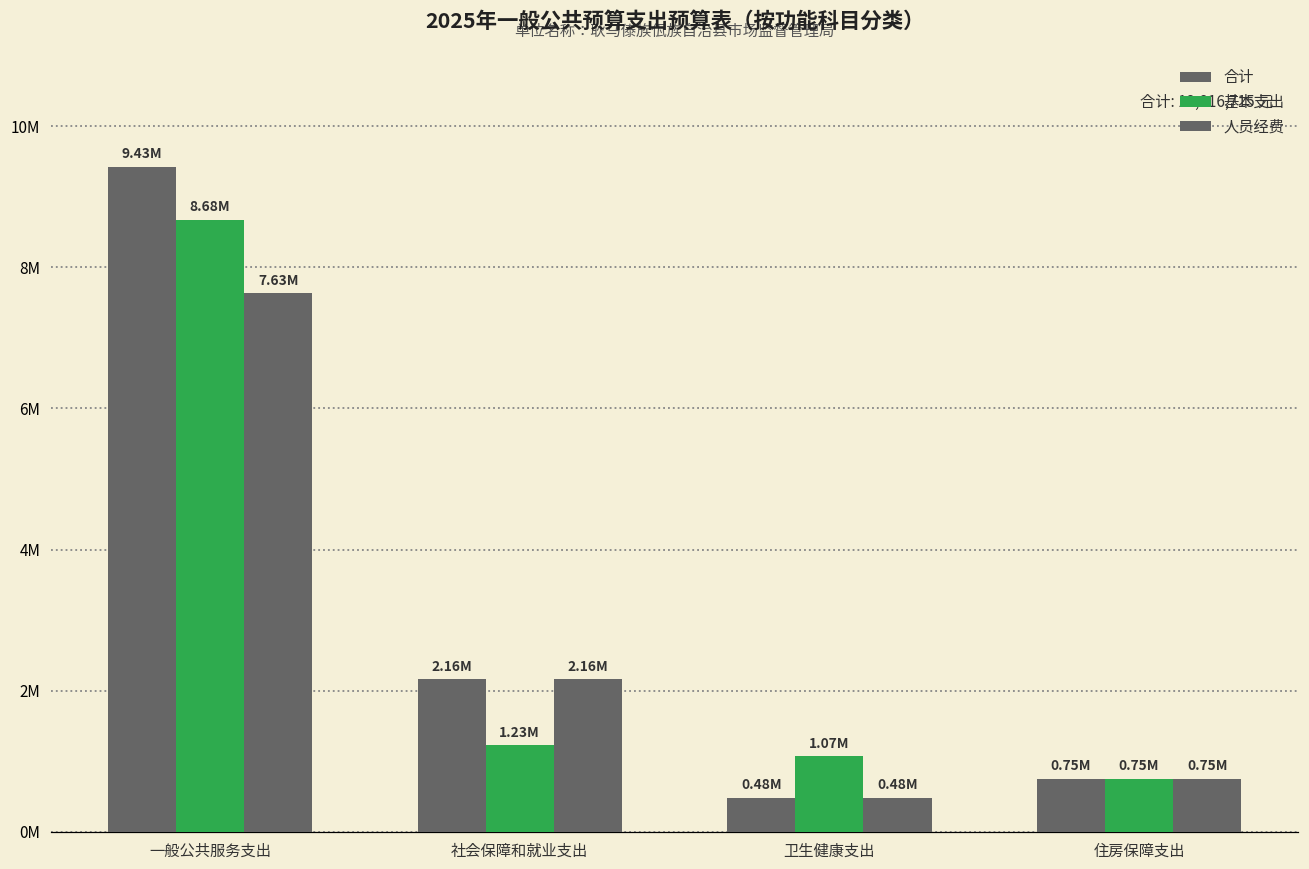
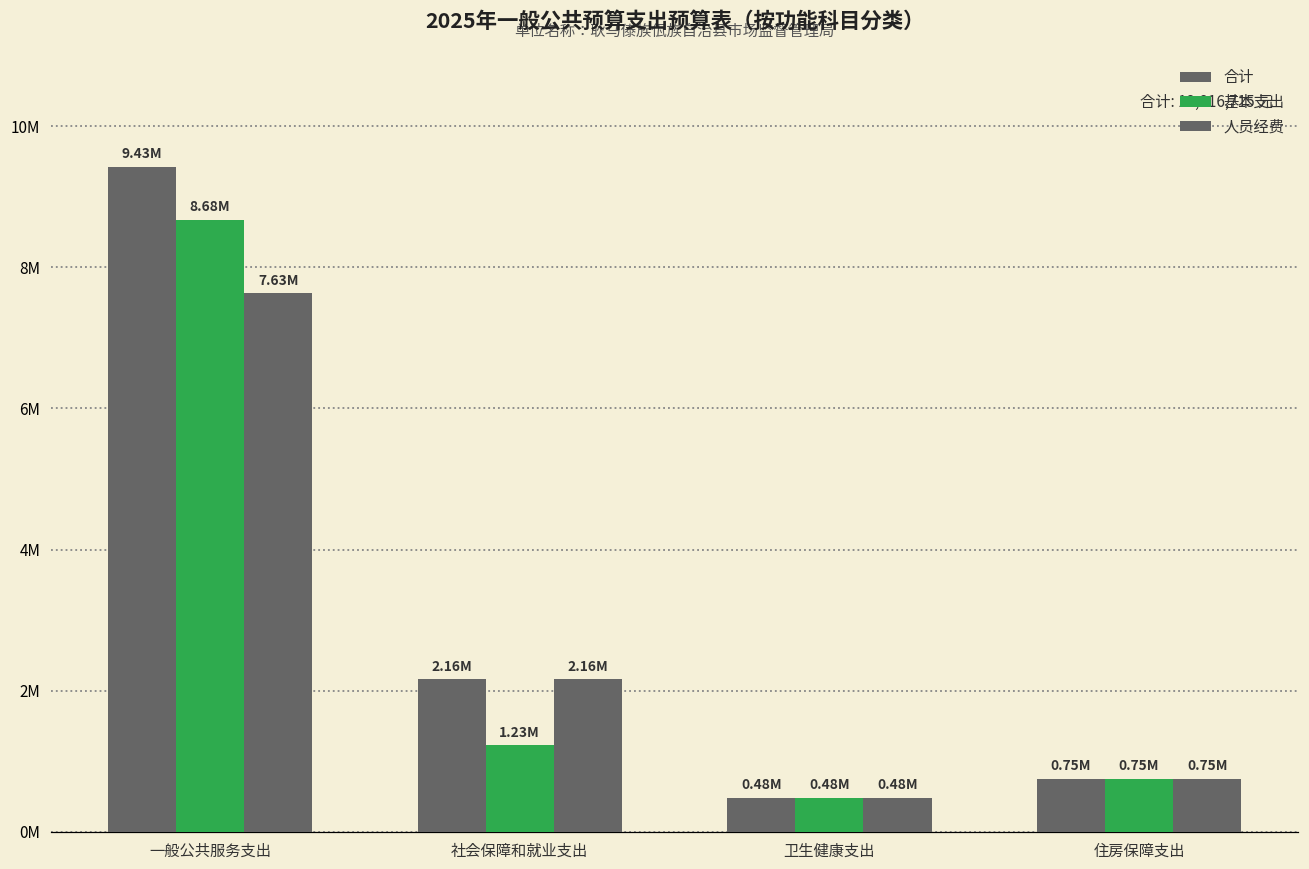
  {
    "基本支出": {
      "一般公共服务支出": "8.68M",
      "社会保障和就业支出": "1.23M",
-     "卫生健康支出": "1.07M",
+     "卫生健康支出": "0.48M",
      "住房保障支出": "0.75M"
    }
  }
